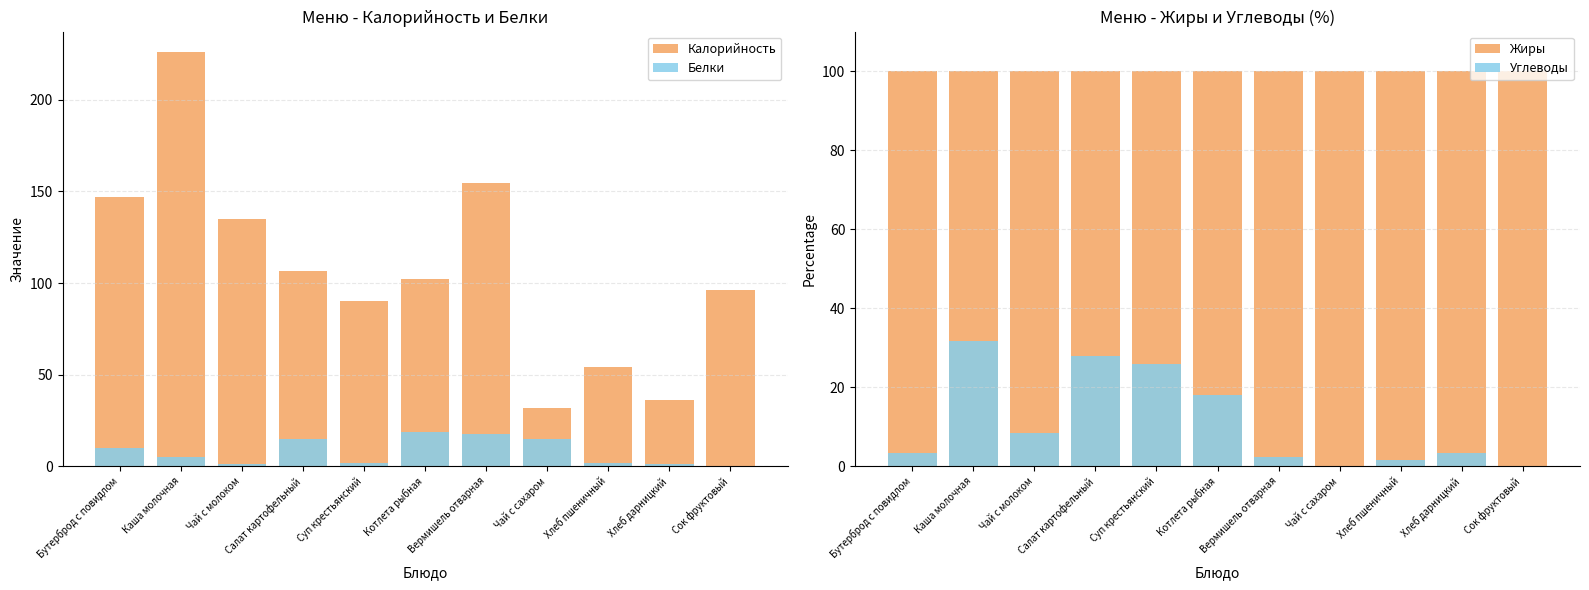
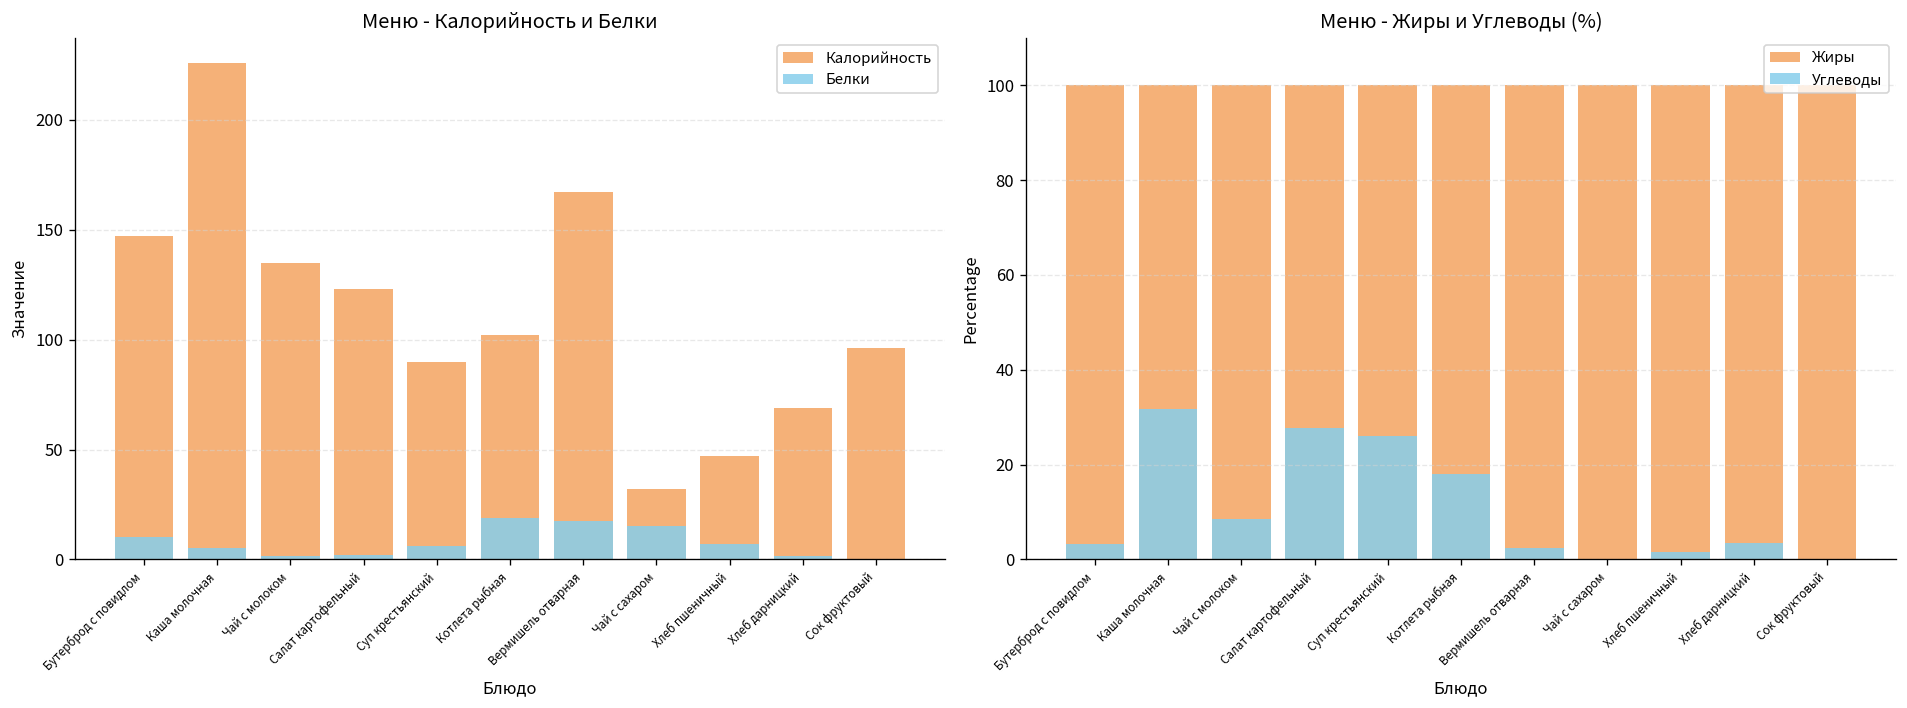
  {
    "Меню - Калорийность и Белки": {
      "Калорийность": {
        "Бутерброд с повидлом": 147,
        "Каша молочная": 226,
        "Чай с молоком": 135,
-       "Салат картофельный": 107,
+       "Салат картофельный": 123,
        "Суп крестьянский": 90,
        "Котлета рыбная": 102,
-       "Вермишель отварная": 155,
+       "Вермишель отварная": 167,
        "Чай с сахаром": 32,
-       "Хлеб пшеничный": 54,
-       "Хлеб дарницкий": 36,
+       "Хлеб пшеничный": 47,
+       "Хлеб дарницкий": 69,
        "Сок фруктовый": 96
      },
      "Белки": {
-       "Салат картофельный": 15,
-       "Суп крестьянский": 2,
-       "Хлеб пшеничный": 2,
+       "Салат картофельный": 2,
+       "Суп крестьянский": 6,
+       "Хлеб пшеничный": 7,
        "Сок фруктовый": 0
      }
    },
    "Меню - Жиры и Углеводы (%)": {
      "Жиры": {
        "Бутерброд с повидлом": 100,
        "Каша молочная": 100,
        "Чай с молоком": 100,
        "Салат картофельный": 100,
        "Суп крестьянский": 100,
        "Котлета рыбная": 100,
        "Вермишель отварная": 100,
        "Чай с сахаром": 100,
        "Хлеб пшеничный": 100,
        "Хлеб дарницкий": 100
      },
      "Углеводы": {
        "Чай с сахаром": 0,
        "Сок фруктовый": 0
      }
    }
  }
